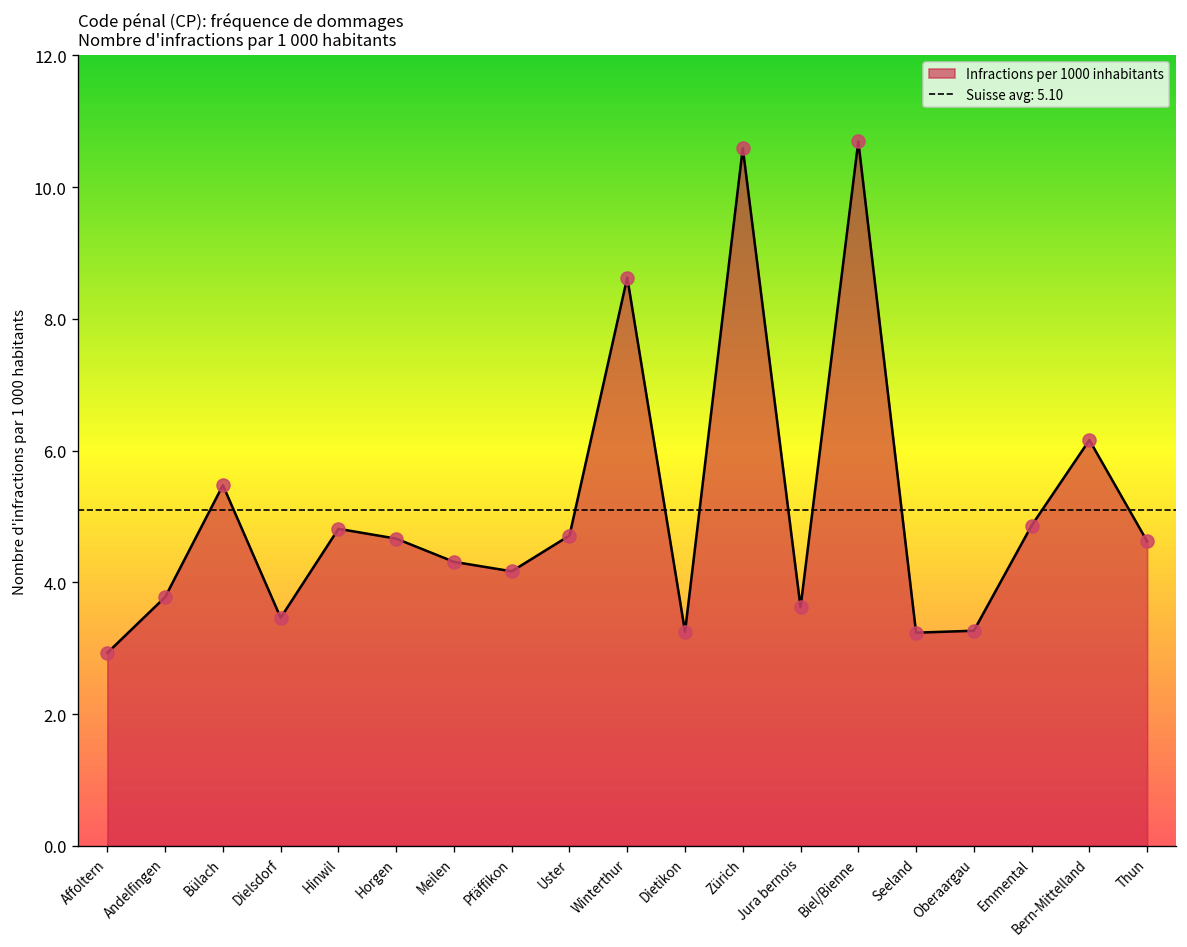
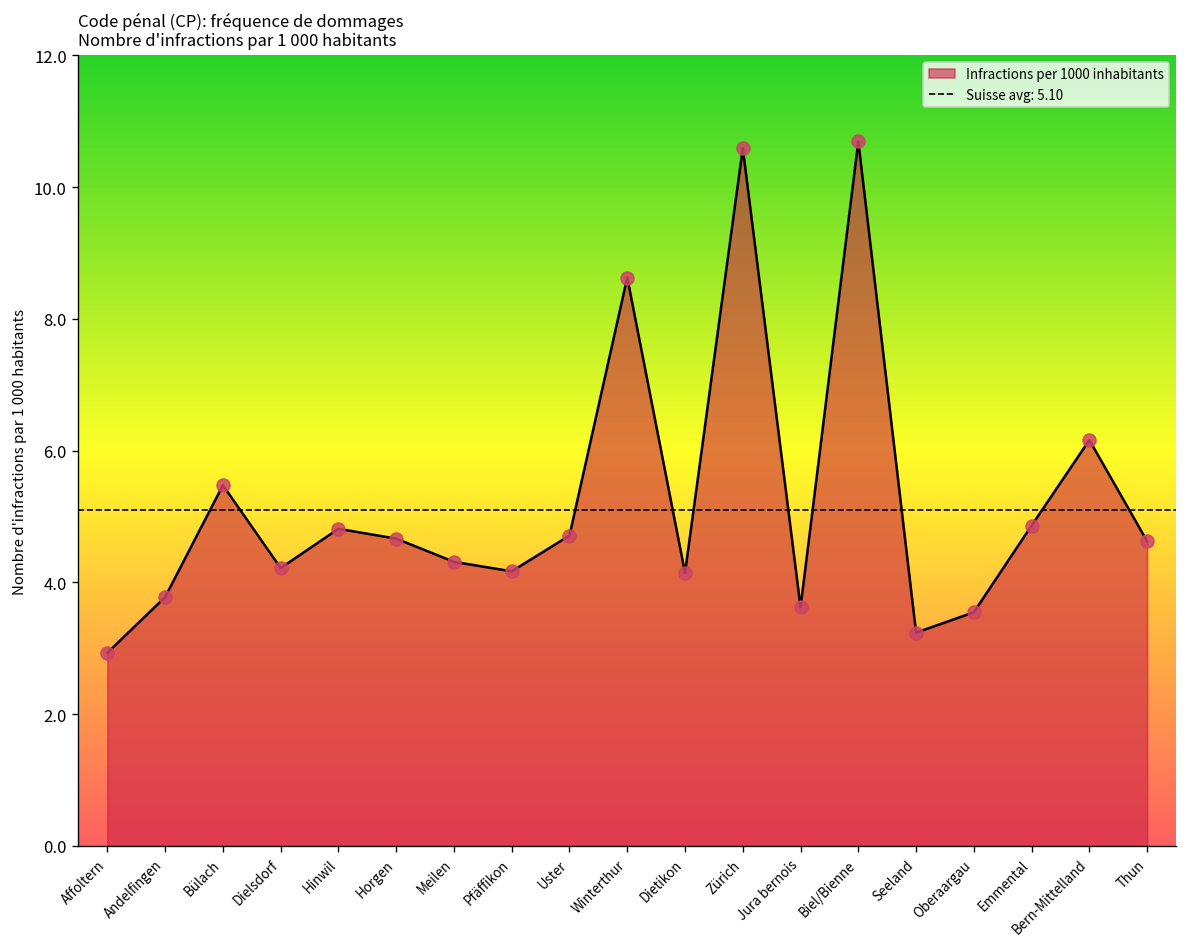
  {
    "Affoltern": 2.9,
    "Andelfingen": 3.8,
    "Bülach": 5.5,
-   "Dielsdorf": 3.5,
+   "Dielsdorf": 4.2,
    "Hinwil": 4.8,
    "Horgen": 4.7,
    "Meilen": 4.3,
    "Pfäffikon": 4.2,
    "Uster": 4.7,
    "Winterthur": 8.6,
-   "Dietikon": 3.3,
+   "Dietikon": 4.1,
    "Zürich": 10.6,
    "Jura bernois": 3.6,
    "Biel/Bienne": 10.7,
    "Seeland": 3.2,
-   "Oberaargau": 3.3,
+   "Oberaargau": 3.5,
    "Emmental": 4.9,
    "Bern-Mittelland": 6.2,
    "Thun": 4.6
  }
